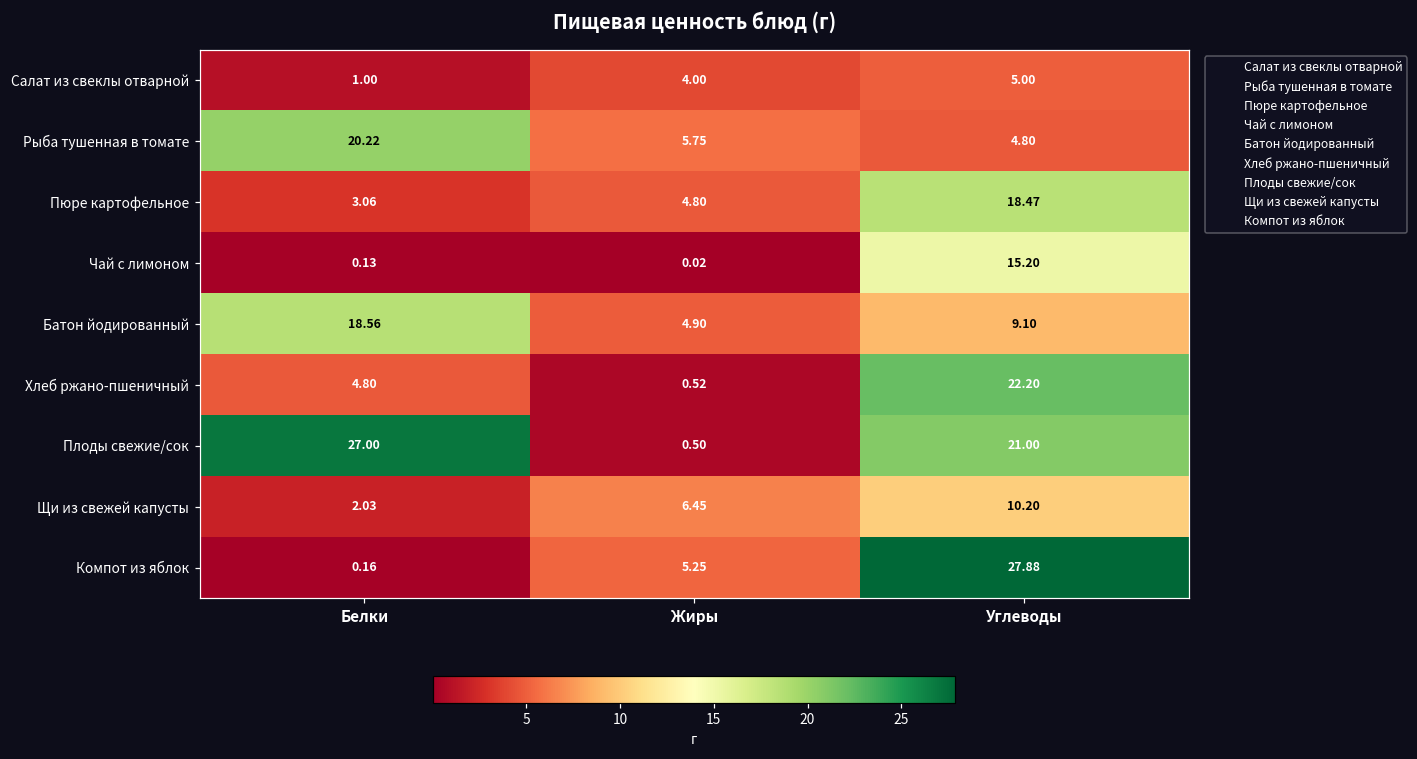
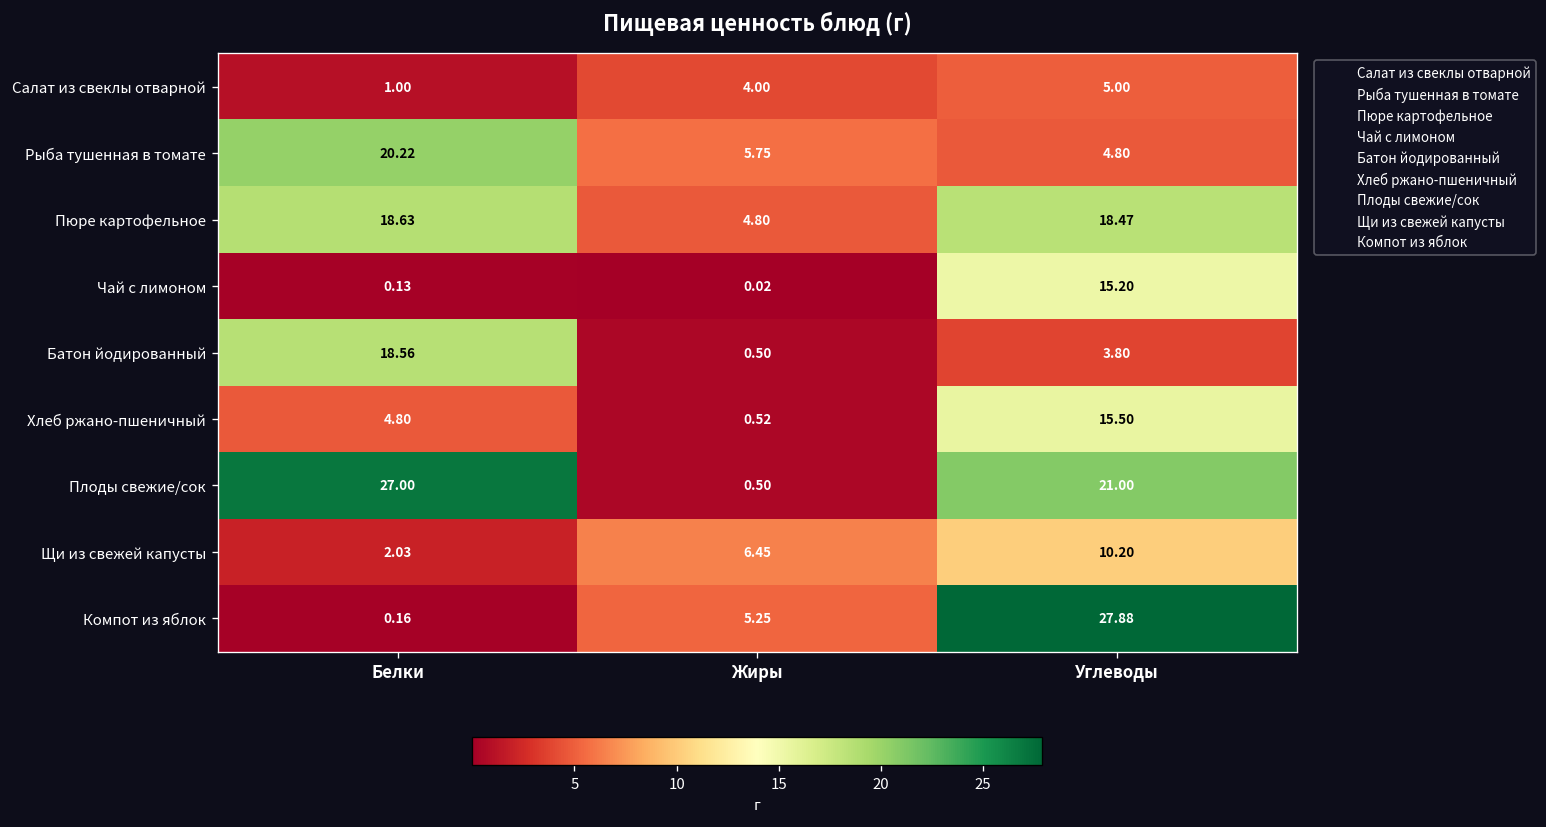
  {
    "Салат из свеклы отварной": {
      "Белки": 1.00,
      "Жиры": 4.00,
      "Углеводы": 5.00
    },
    "Рыба тушенная в томате": {
      "Белки": 20.22,
      "Жиры": 5.75,
      "Углеводы": 4.80
    },
    "Пюре картофельное": {
-     "Белки": 3.06,
+     "Белки": 18.63,
      "Жиры": 4.80,
      "Углеводы": 18.47
    },
    "Чай с лимоном": {
      "Белки": 0.13,
      "Жиры": 0.02,
      "Углеводы": 15.20
    },
    "Батон йодированный": {
      "Белки": 18.56,
-     "Жиры": 4.90,
-     "Углеводы": 9.10
+     "Жиры": 0.50,
+     "Углеводы": 3.80
    },
    "Хлеб ржано-пшеничный": {
      "Белки": 4.80,
      "Жиры": 0.52,
-     "Углеводы": 22.20
+     "Углеводы": 15.50
    },
    "Плоды свежие/сок": {
      "Белки": 27.00,
      "Жиры": 0.50,
      "Углеводы": 21.00
    },
    "Щи из свежей капусты": {
      "Белки": 2.03,
      "Жиры": 6.45,
      "Углеводы": 10.20
    },
    "Компот из яблок": {
      "Белки": 0.16,
      "Жиры": 5.25,
      "Углеводы": 27.88
    }
  }
